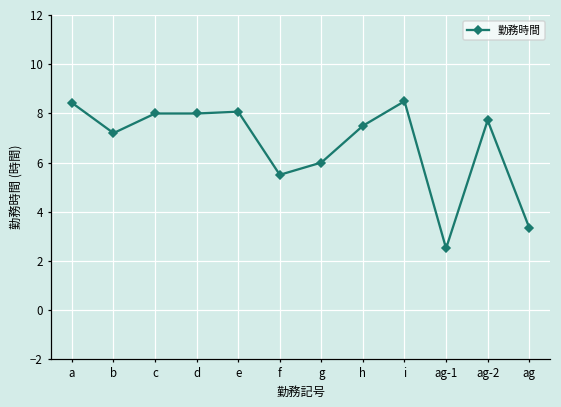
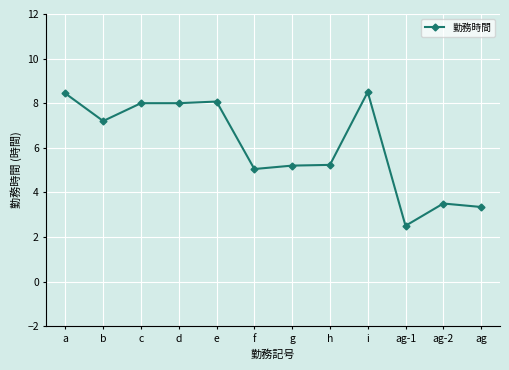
  {
    "a": 8.4,
    "b": 7.2,
    "c": 8.0,
    "d": 8.0,
    "e": 8.1,
-   "f": 5.5,
-   "g": 6.0,
-   "h": 7.5,
+   "f": 5.0,
+   "g": 5.2,
+   "h": 5.2,
    "i": 8.5,
    "ag-1": 2.5,
-   "ag-2": 7.7,
+   "ag-2": 3.5,
    "ag": 3.3
  }
